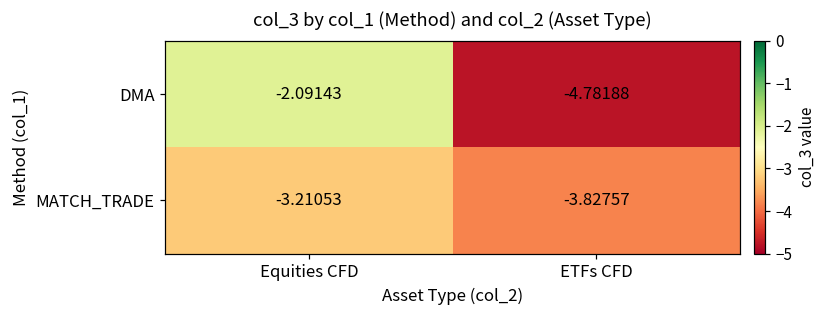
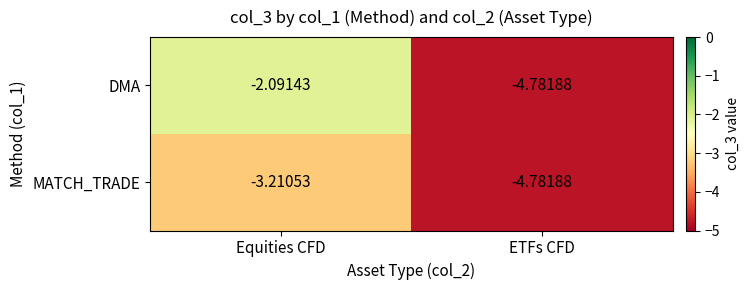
  {
    "DMA": {
      "Equities CFD": -2.09143,
      "ETFs CFD": -4.78188
    },
    "MATCH_TRADE": {
      "Equities CFD": -3.21053,
-     "ETFs CFD": -3.82757
+     "ETFs CFD": -4.78188
    }
  }
